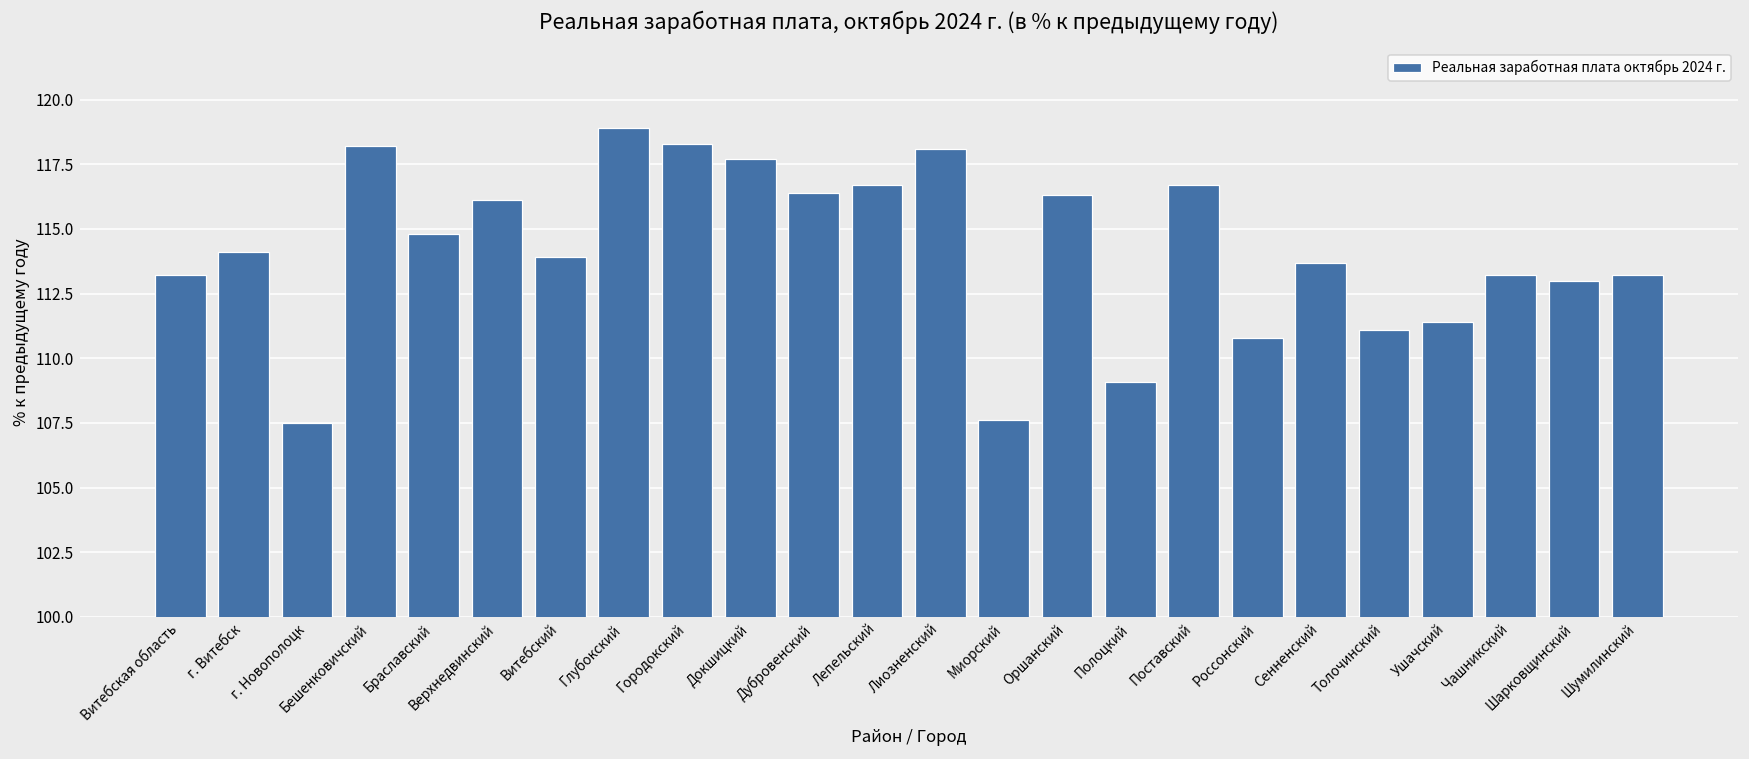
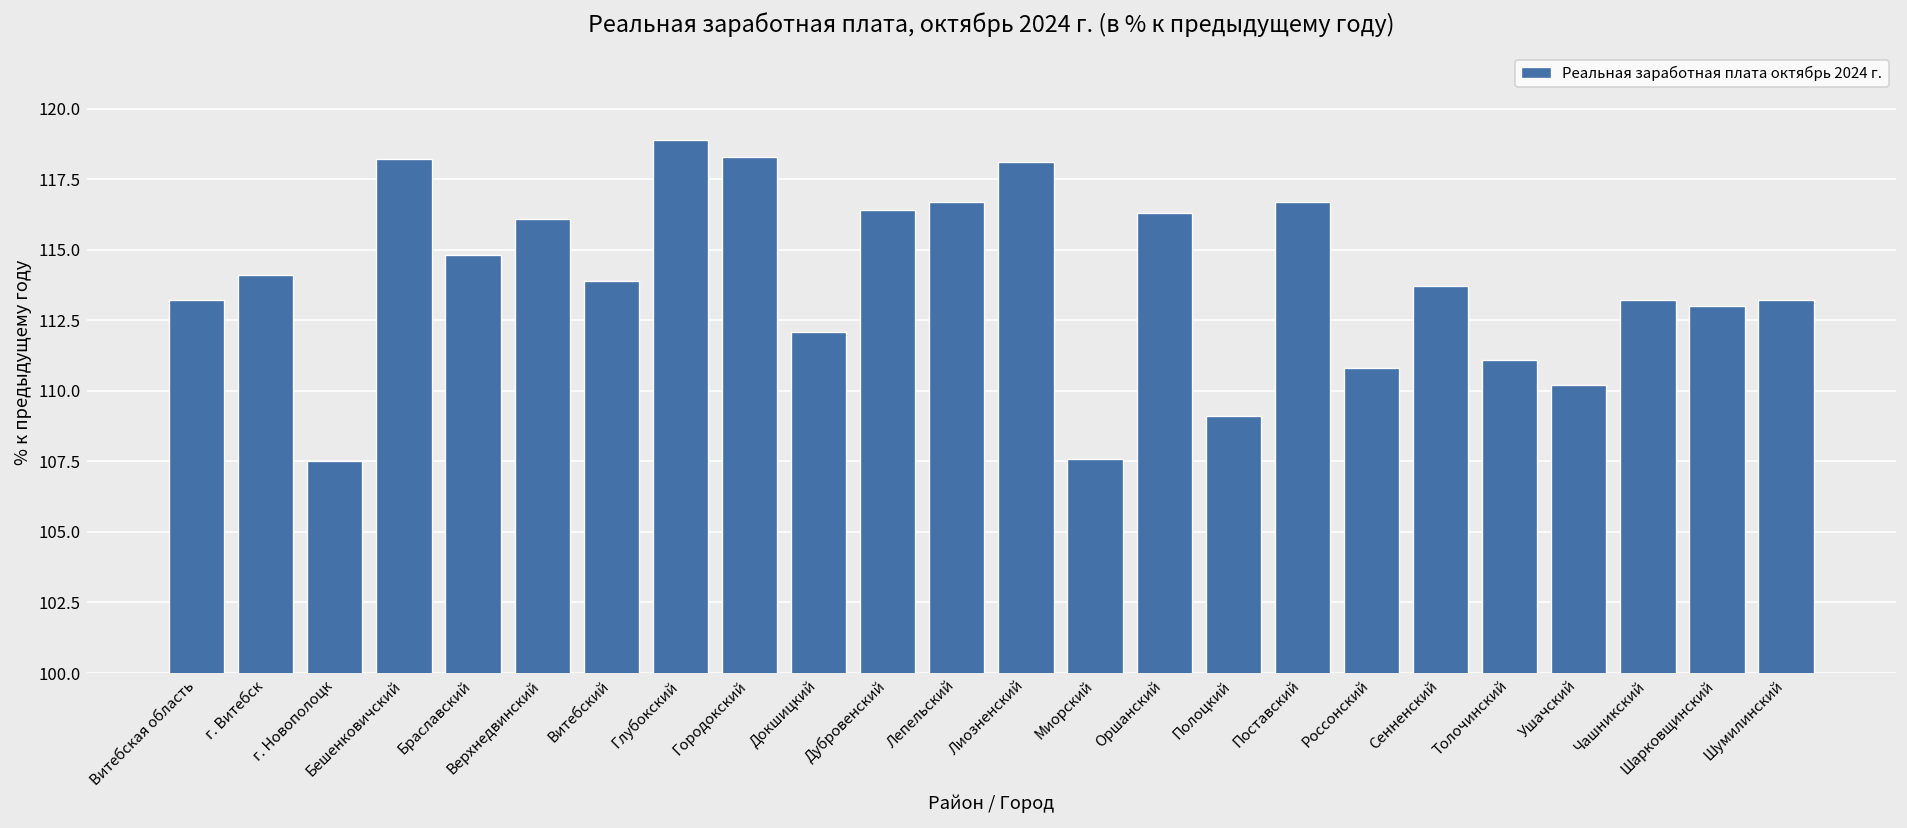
  {
    "Витебская область": 113.2,
    "г. Витебск": 114.1,
    "г. Новополоцк": 107.5,
    "Бешенковичский": 118.2,
    "Браславский": 114.8,
    "Верхнедвинский": 116.1,
    "Витебский": 113.9,
    "Глубокский": 118.9,
    "Городокский": 118.3,
-   "Докшицкий": 117.7,
+   "Докшицкий": 112.1,
    "Дубровенский": 116.4,
    "Лепельский": 116.7,
    "Лиозненский": 118.1,
    "Миорский": 107.6,
    "Оршанский": 116.3,
    "Полоцкий": 109.1,
    "Поставский": 116.7,
    "Россонский": 110.8,
    "Сенненский": 113.7,
    "Толочинский": 111.1,
-   "Ушачский": 111.4,
+   "Ушачский": 110.2,
    "Чашникский": 113.2,
    "Шарковщинский": 113.0,
    "Шумилинский": 113.2
  }
